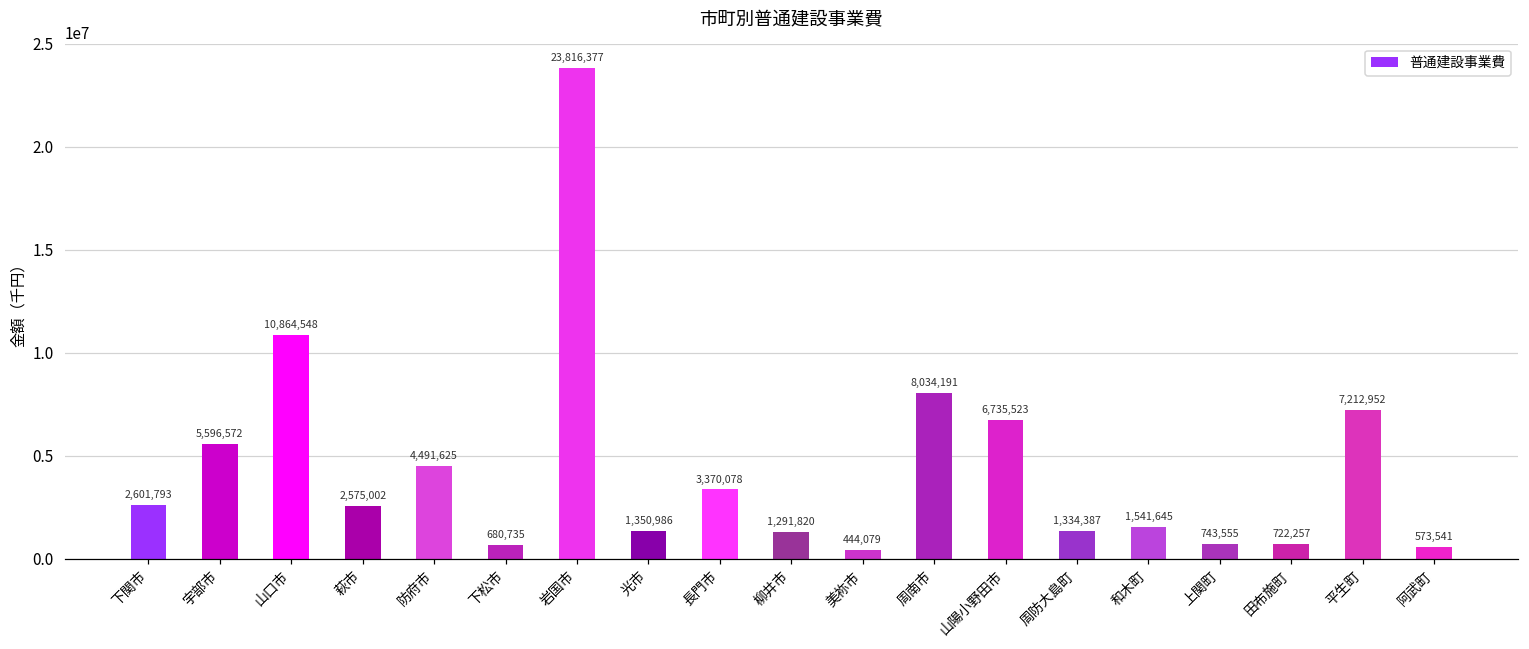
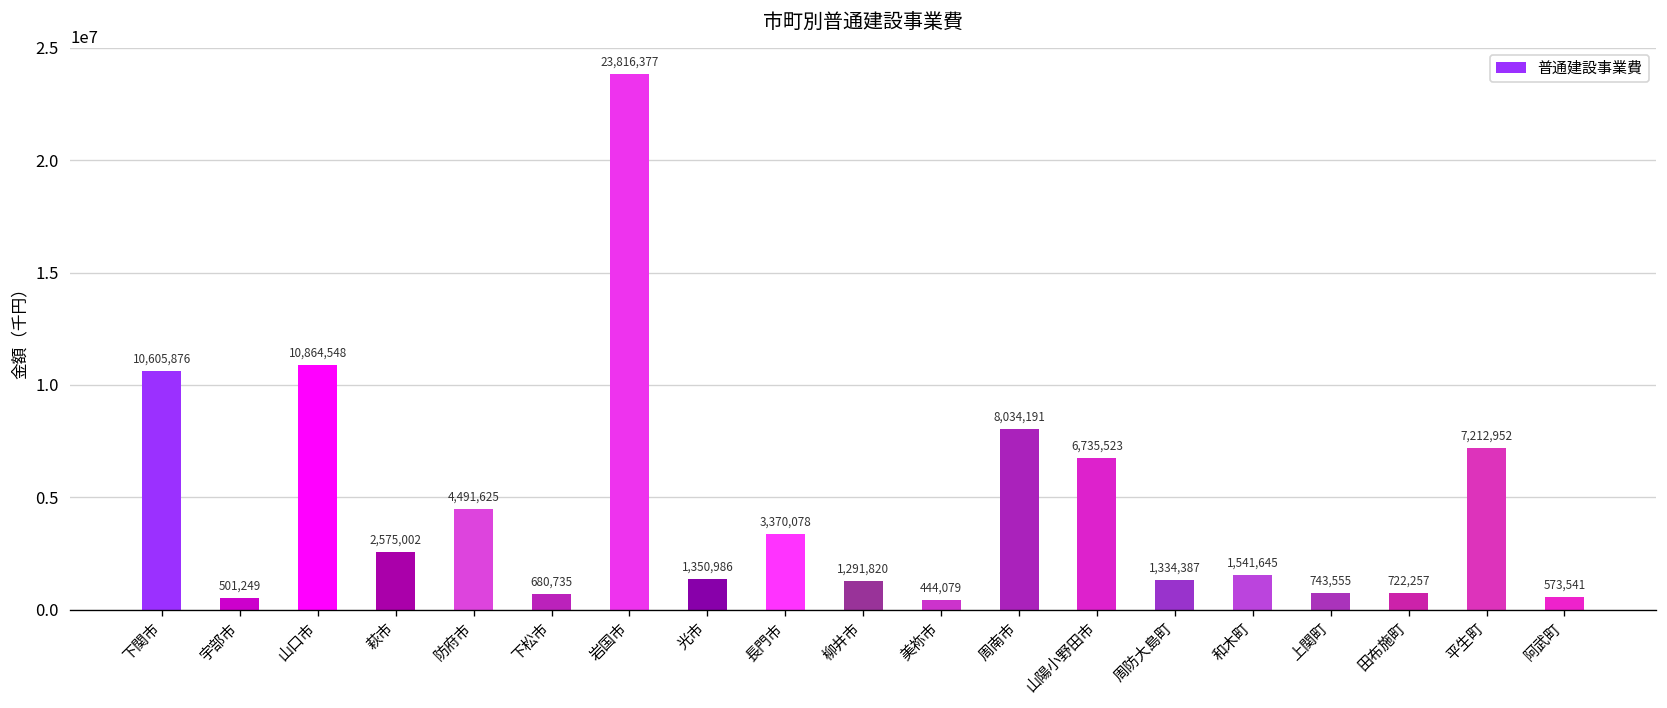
  {
-   "下関市": "2,601,793",
-   "宇部市": "5,596,572",
+   "下関市": "10,605,876",
+   "宇部市": "501,249",
    "山口市": "10,864,548",
    "萩市": "2,575,002",
    "防府市": "4,491,625",
    "下松市": "680,735",
    "岩国市": "23,816,377",
    "光市": "1,350,986",
    "長門市": "3,370,078",
    "柳井市": "1,291,820",
    "美祢市": "444,079",
    "周南市": "8,034,191",
    "山陽小野田市": "6,735,523",
    "周防大島町": "1,334,387",
    "和木町": "1,541,645",
    "上関町": "743,555",
    "田布施町": "722,257",
    "平生町": "7,212,952",
    "阿武町": "573,541"
  }
